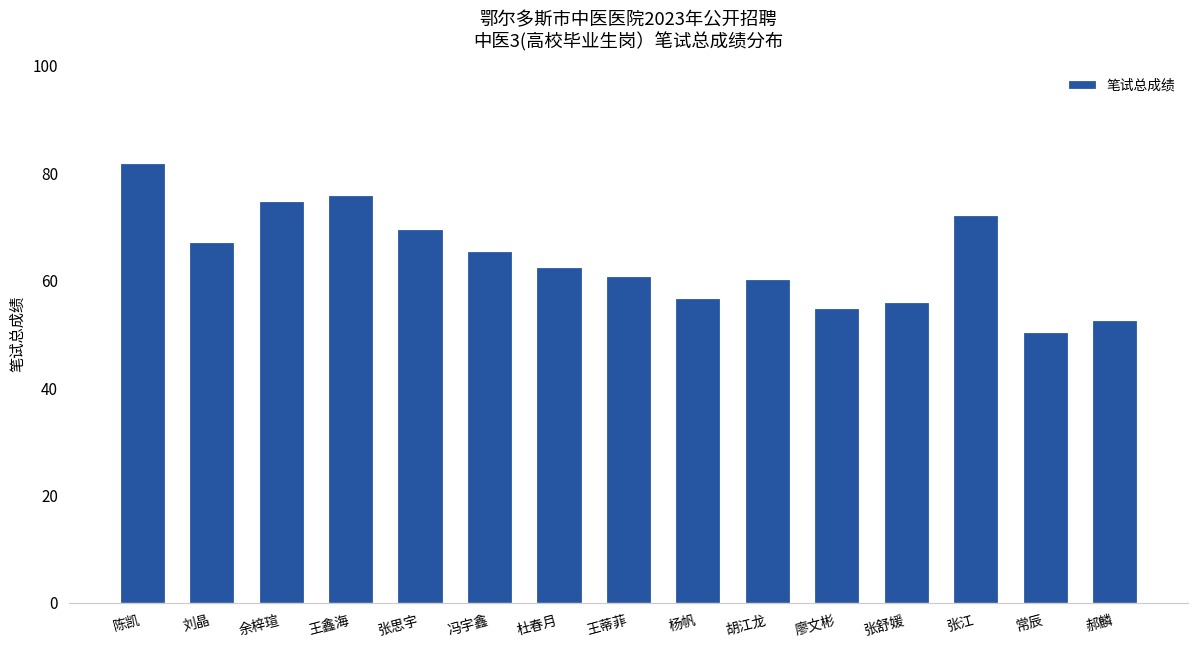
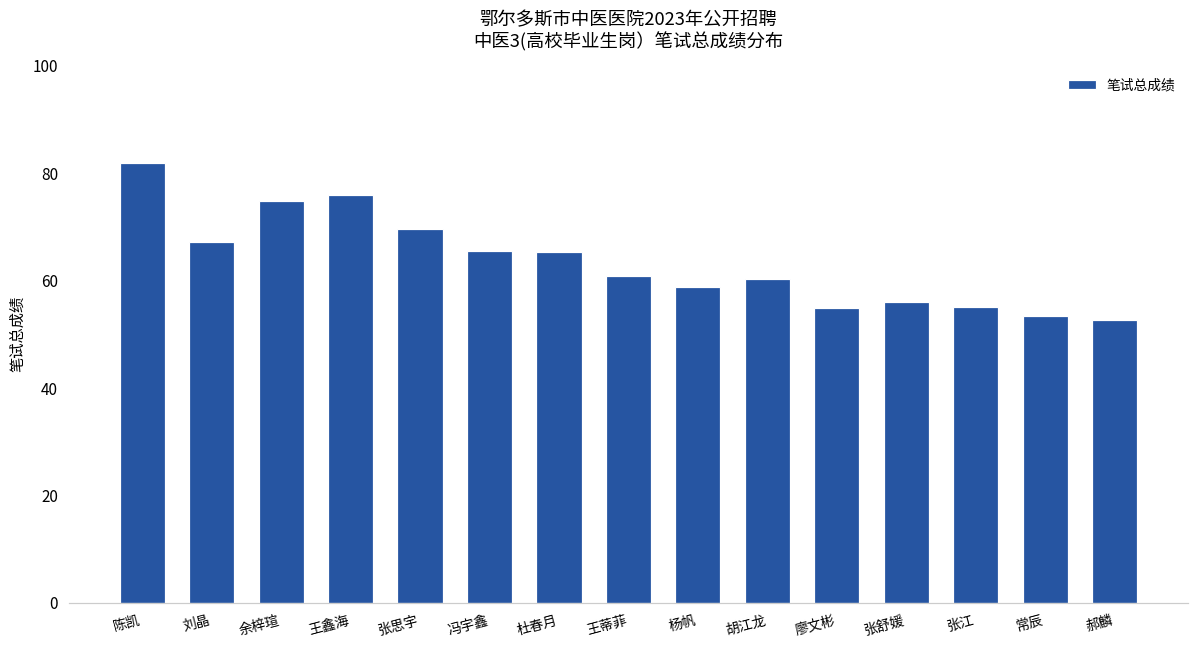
  {
    "陈凯": 82,
    "刘晶": 67,
    "余梓瑄": 75,
    "王鑫海": 76,
    "张思宇": 70,
    "冯宇鑫": 66,
-   "杜春月": 62,
+   "杜春月": 65,
    "王蒂菲": 61,
-   "杨帆": 57,
+   "杨帆": 59,
    "胡江龙": 60,
    "廖文彬": 55,
    "张舒媛": 56,
-   "张江": 72,
-   "常辰": 50,
+   "张江": 55,
+   "常辰": 53,
    "郝麟": 53
  }
